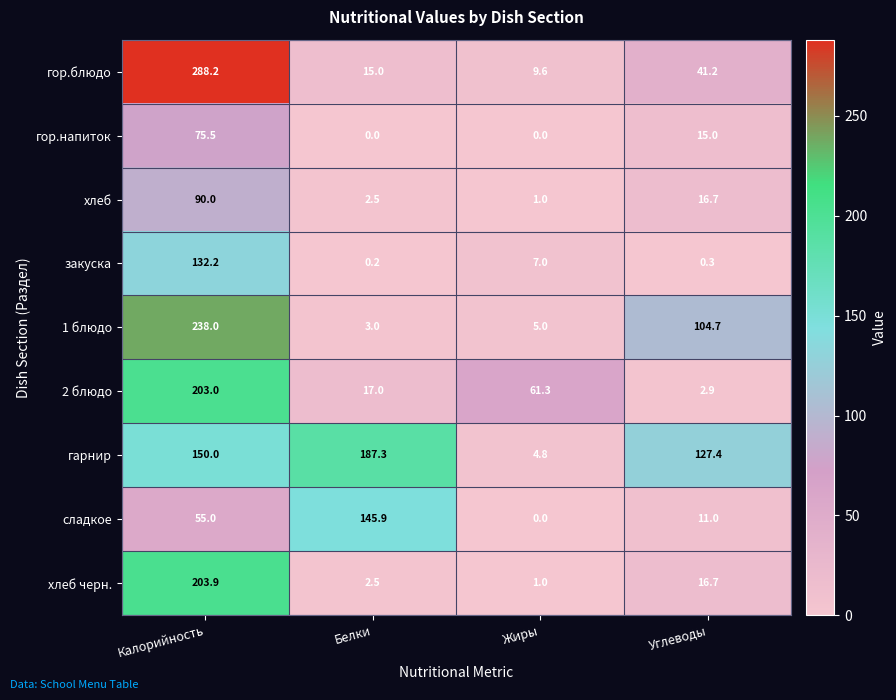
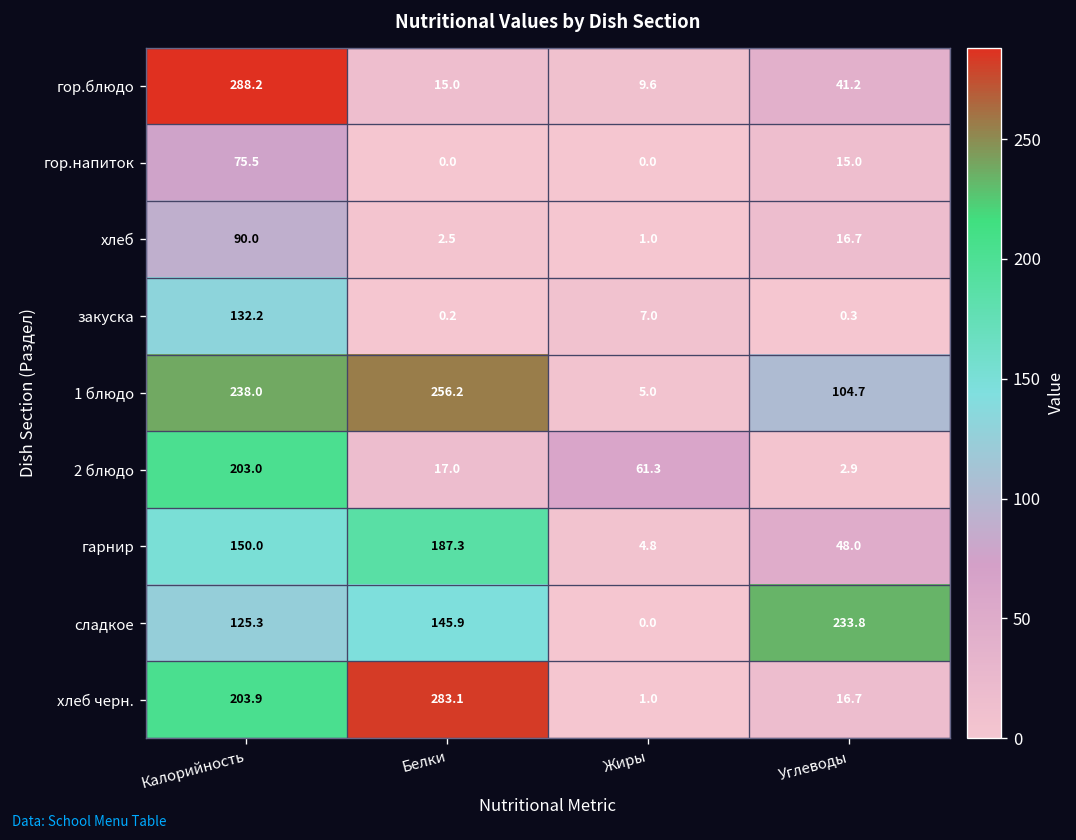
  {
    "гор.блюдо": {
      "Калорийность": 288.2,
      "Белки": 15.0,
      "Жиры": 9.6,
      "Углеводы": 41.2
    },
    "гор.напиток": {
      "Калорийность": 75.5,
      "Белки": 0.0,
      "Жиры": 0.0,
      "Углеводы": 15.0
    },
    "хлеб": {
      "Калорийность": 90.0,
      "Белки": 2.5,
      "Жиры": 1.0,
      "Углеводы": 16.7
    },
    "закуска": {
      "Калорийность": 132.2,
      "Белки": 0.2,
      "Жиры": 7.0,
      "Углеводы": 0.3
    },
    "1 блюдо": {
      "Калорийность": 238.0,
-     "Белки": 3.0,
+     "Белки": 256.2,
      "Жиры": 5.0,
      "Углеводы": 104.7
    },
    "2 блюдо": {
      "Калорийность": 203.0,
      "Белки": 17.0,
      "Жиры": 61.3,
      "Углеводы": 2.9
    },
    "гарнир": {
      "Калорийность": 150.0,
      "Белки": 187.3,
      "Жиры": 4.8,
-     "Углеводы": 127.4
+     "Углеводы": 48.0
    },
    "сладкое": {
-     "Калорийность": 55.0,
+     "Калорийность": 125.3,
      "Белки": 145.9,
      "Жиры": 0.0,
-     "Углеводы": 11.0
+     "Углеводы": 233.8
    },
    "хлеб черн.": {
      "Калорийность": 203.9,
-     "Белки": 2.5,
+     "Белки": 283.1,
      "Жиры": 1.0,
      "Углеводы": 16.7
    }
  }
